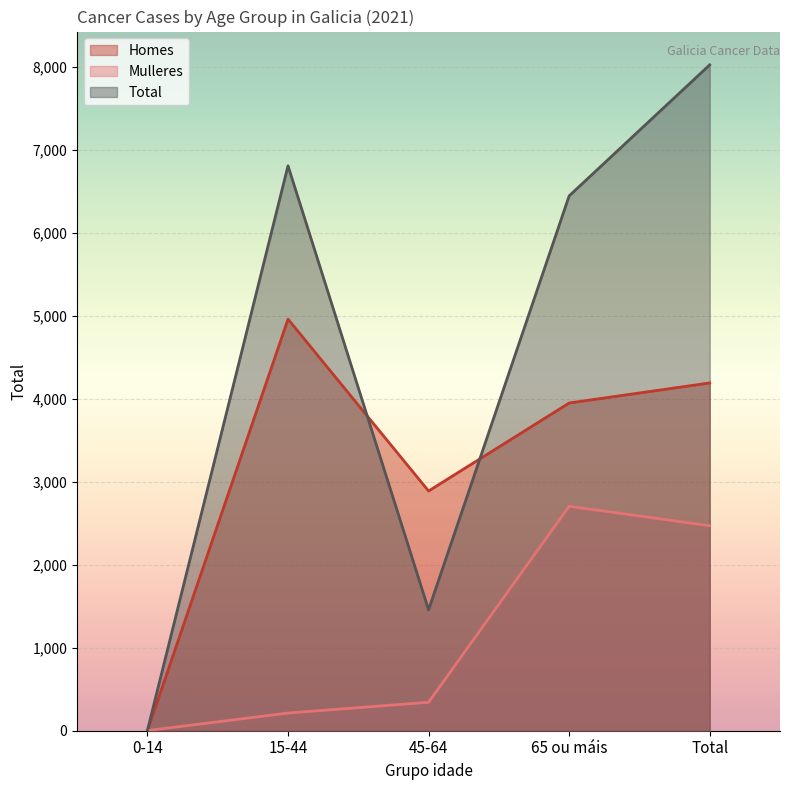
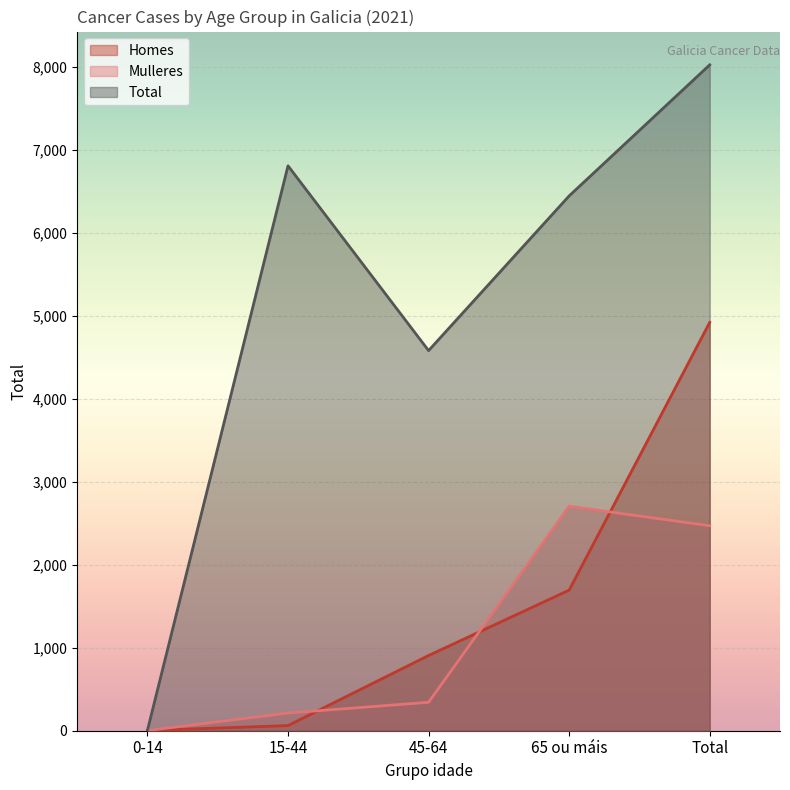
  {
    "Homes": {
-     "15-44": "5,000",
-     "45-64": "2,900",
-     "65 ou máis": "4,000",
-     "Total": "4,200"
+     "15-44": "100",
+     "45-64": "900",
+     "65 ou máis": "1,700",
+     "Total": "4,900"
    },
    "Mulleres": {
      "15-44": "200",
      "45-64": "300",
      "65 ou máis": "2,700",
      "Total": "2,500"
    },
    "Total": {
      "15-44": "6,800",
-     "45-64": "1,500",
+     "45-64": "4,600",
      "65 ou máis": "6,400",
      "Total": "8,000"
    }
  }
